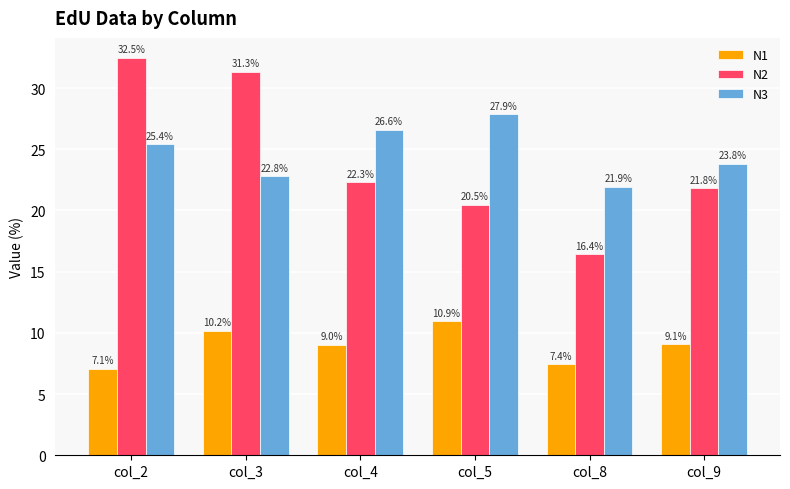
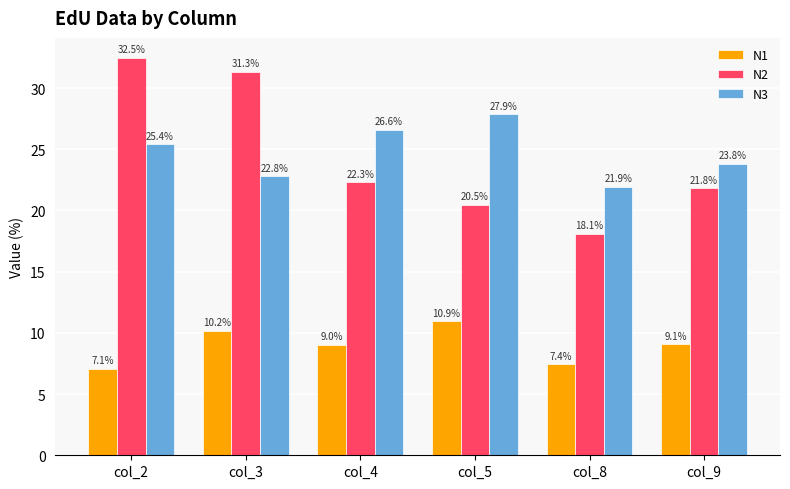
  {
    "N1": {
      "col_2": "7.1%",
      "col_3": "10.2%",
      "col_4": "9.0%",
      "col_5": "10.9%",
      "col_8": "7.4%",
      "col_9": "9.1%"
    },
    "N2": {
      "col_2": "32.5%",
      "col_3": "31.3%",
      "col_4": "22.3%",
      "col_5": "20.5%",
-     "col_8": "16.4%",
+     "col_8": "18.1%",
      "col_9": "21.8%"
    },
    "N3": {
      "col_2": "25.4%",
      "col_3": "22.8%",
      "col_4": "26.6%",
      "col_5": "27.9%",
      "col_8": "21.9%",
      "col_9": "23.8%"
    }
  }
